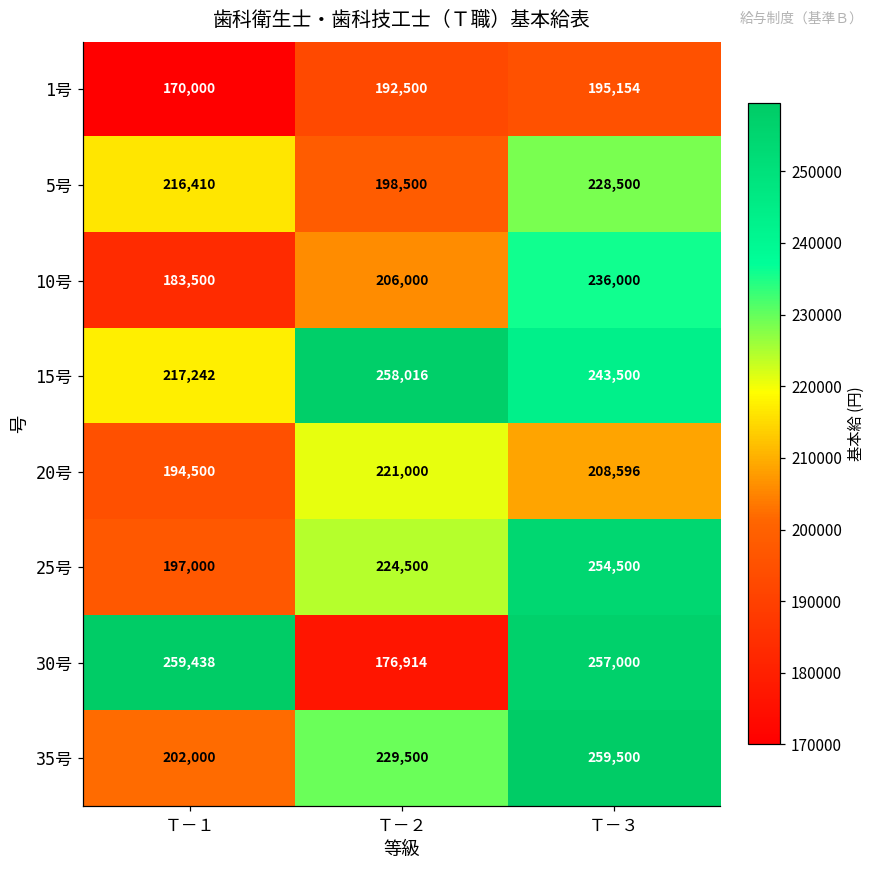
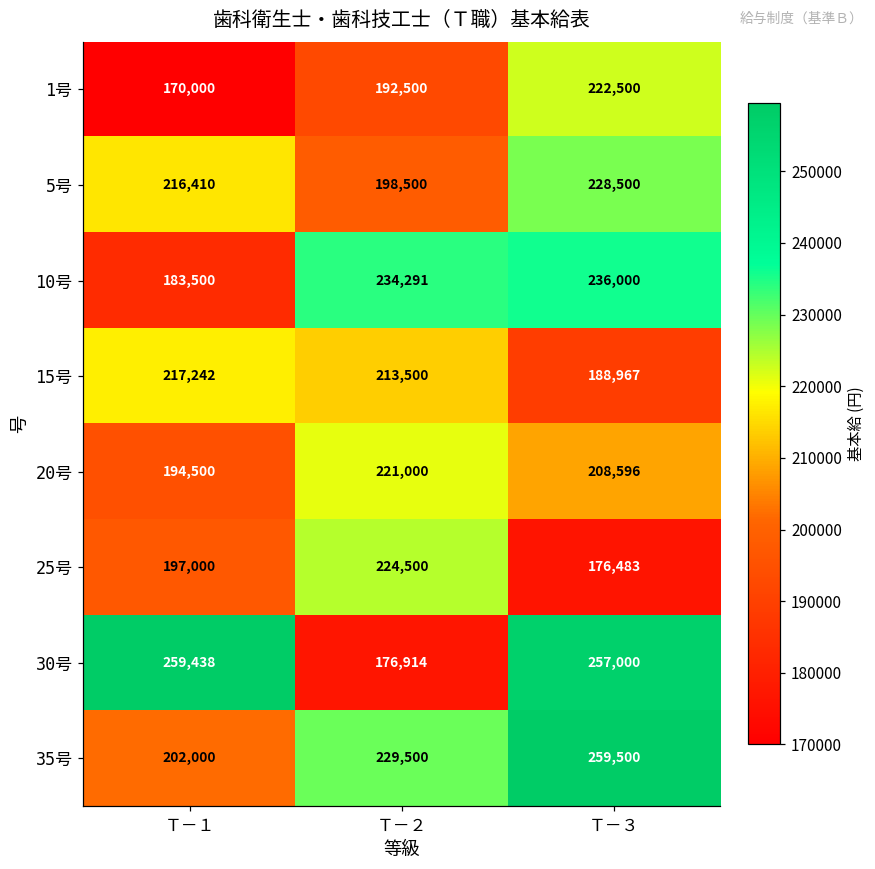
  {
    "1号": {
      "Ｔ－１": "170,000",
      "Ｔ－２": "192,500",
-     "Ｔ－３": "195,154"
+     "Ｔ－３": "222,500"
    },
    "5号": {
      "Ｔ－１": "216,410",
      "Ｔ－２": "198,500",
      "Ｔ－３": "228,500"
    },
    "10号": {
      "Ｔ－１": "183,500",
-     "Ｔ－２": "206,000",
+     "Ｔ－２": "234,291",
      "Ｔ－３": "236,000"
    },
    "15号": {
      "Ｔ－１": "217,242",
-     "Ｔ－２": "258,016",
-     "Ｔ－３": "243,500"
+     "Ｔ－２": "213,500",
+     "Ｔ－３": "188,967"
    },
    "20号": {
      "Ｔ－１": "194,500",
      "Ｔ－２": "221,000",
      "Ｔ－３": "208,596"
    },
    "25号": {
      "Ｔ－１": "197,000",
      "Ｔ－２": "224,500",
-     "Ｔ－３": "254,500"
+     "Ｔ－３": "176,483"
    },
    "30号": {
      "Ｔ－１": "259,438",
      "Ｔ－２": "176,914",
      "Ｔ－３": "257,000"
    },
    "35号": {
      "Ｔ－１": "202,000",
      "Ｔ－２": "229,500",
      "Ｔ－３": "259,500"
    }
  }
